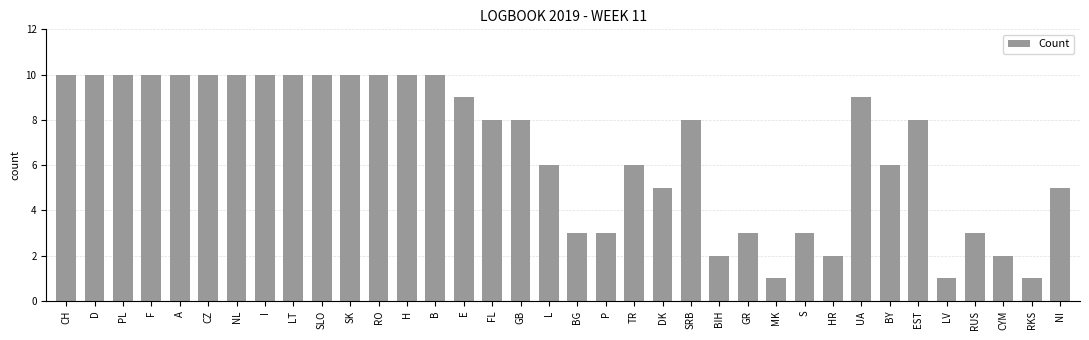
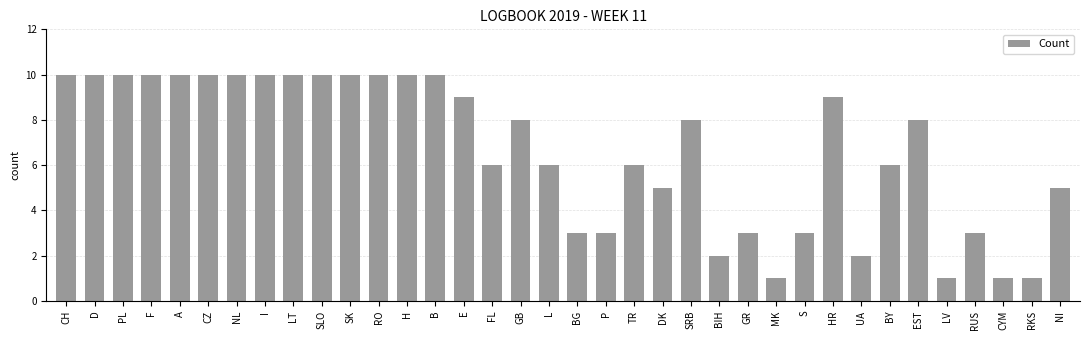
  {
    "CH": 10,
    "D": 10,
    "PL": 10,
    "F": 10,
    "A": 10,
    "CZ": 10,
    "NL": 10,
    "I": 10,
    "LT": 10,
    "SLO": 10,
    "SK": 10,
    "RO": 10,
    "H": 10,
    "B": 10,
    "E": 9,
-   "FL": 8,
+   "FL": 6,
    "GB": 8,
    "L": 6,
    "BG": 3,
    "P": 3,
    "TR": 6,
    "DK": 5,
    "SRB": 8,
    "BIH": 2,
    "GR": 3,
    "MK": 1,
    "S": 3,
-   "HR": 2,
-   "UA": 9,
+   "HR": 9,
+   "UA": 2,
    "BY": 6,
    "EST": 8,
    "LV": 1,
    "RUS": 3,
-   "CYM": 2,
+   "CYM": 1,
    "RKS": 1,
    "NI": 5
  }
